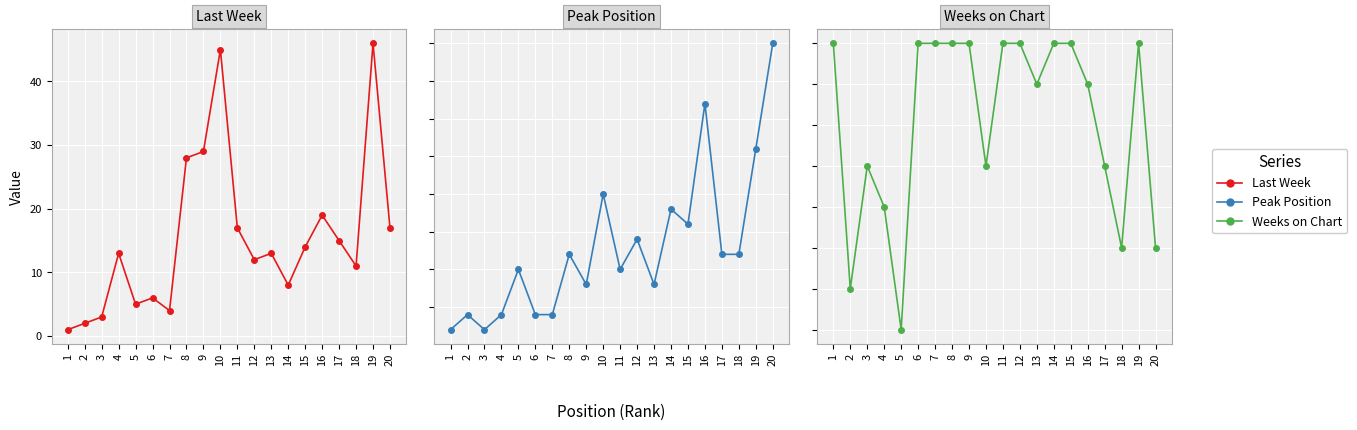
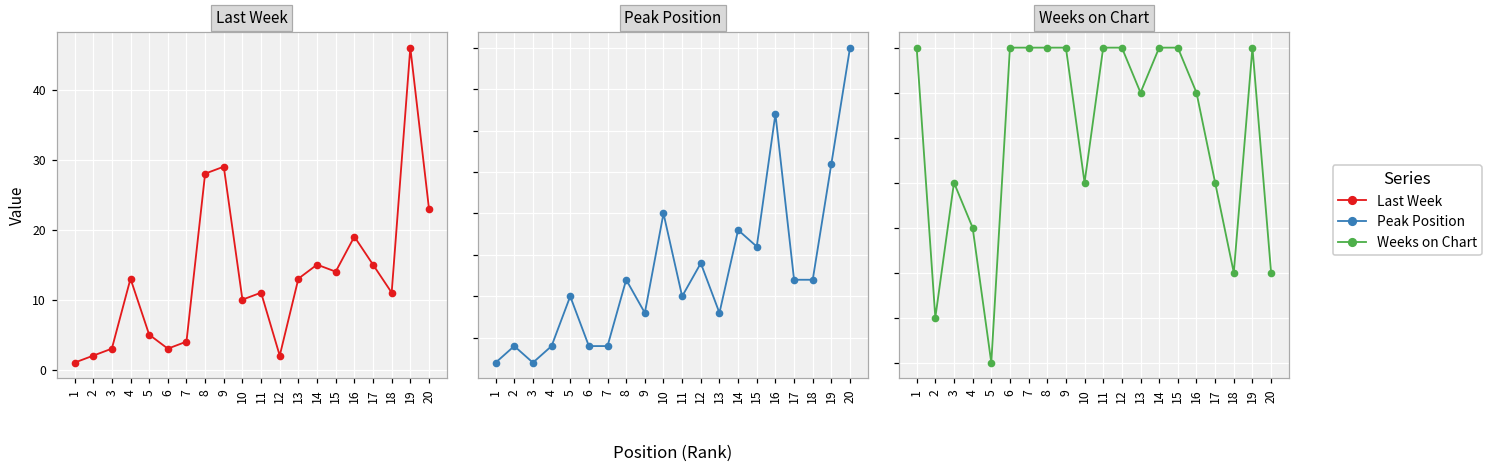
  {
    "Last Week": {
      "1": 1,
      "2": 2,
      "3": 3,
      "4": 13,
      "5": 5,
-     "6": 6,
+     "6": 3,
      "7": 4,
      "8": 28,
      "9": 29,
-     "10": 45,
-     "11": 17,
-     "12": 12,
+     "10": 10,
+     "11": 11,
+     "12": 2,
      "13": 13,
-     "14": 8,
+     "14": 15,
      "15": 14,
      "16": 19,
      "17": 15,
      "18": 11,
      "19": 46,
-     "20": 17
+     "20": 23
    }
  }
